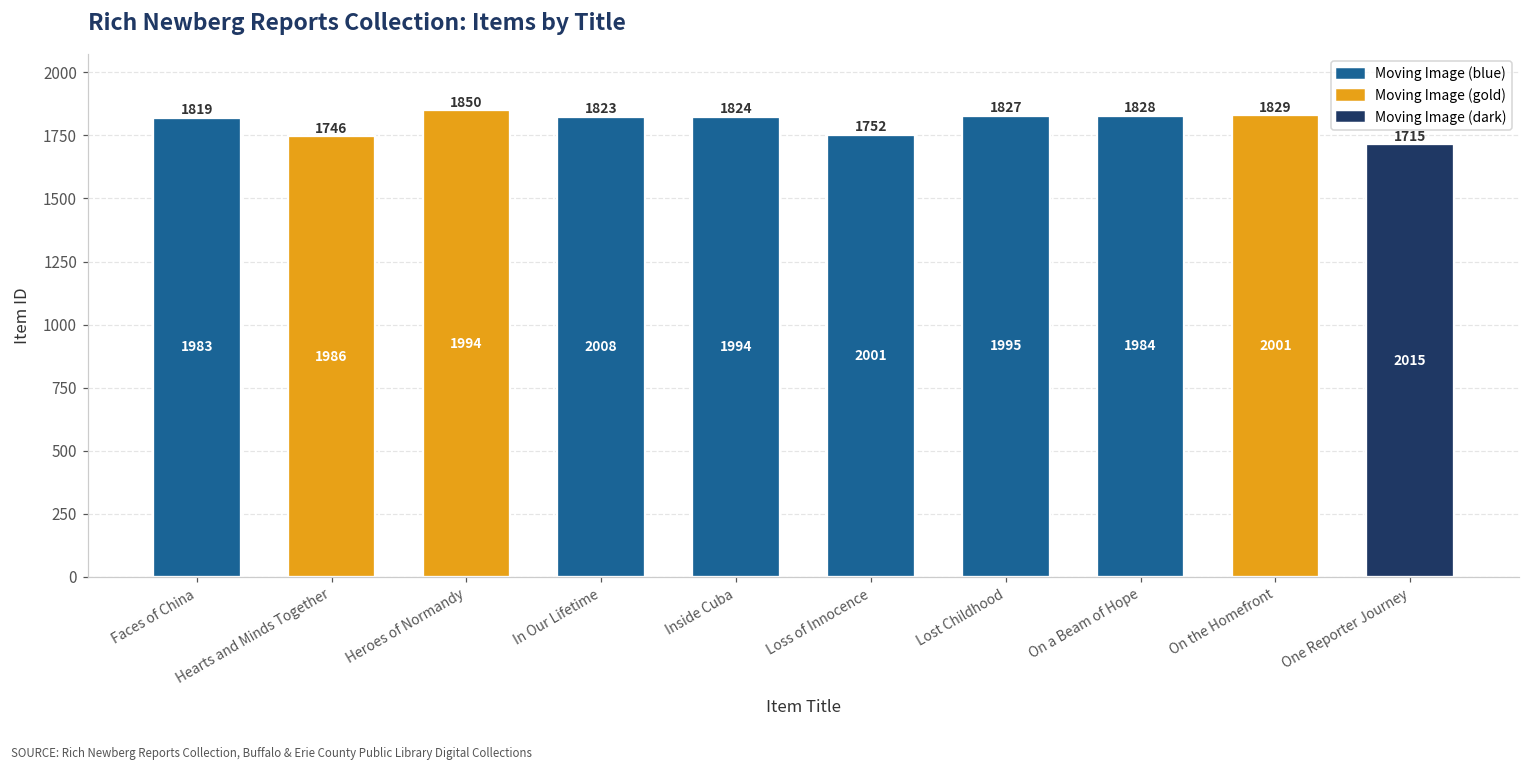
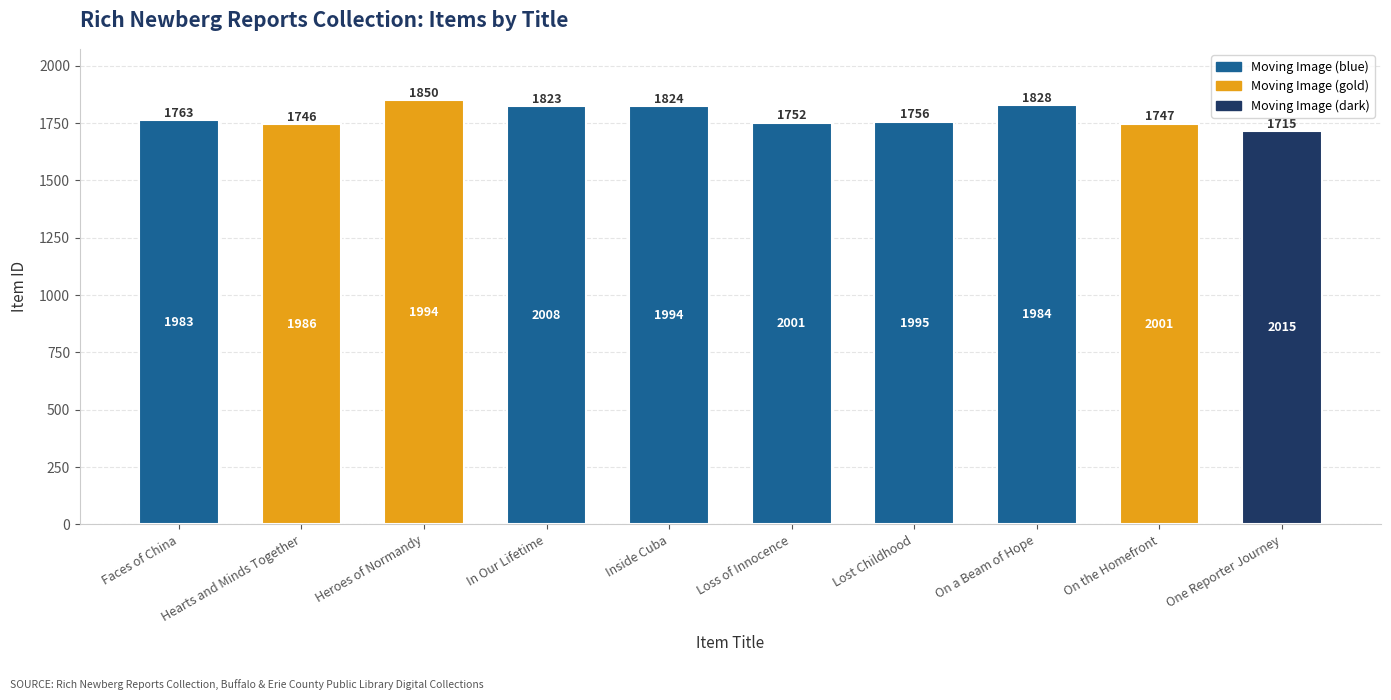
  {
-   "Faces of China": 1819,
+   "Faces of China": 1763,
    "Hearts and Minds Together": 1746,
    "Heroes of Normandy": 1850,
    "In Our Lifetime": 1823,
    "Inside Cuba": 1824,
    "Loss of Innocence": 1752,
-   "Lost Childhood": 1827,
+   "Lost Childhood": 1756,
    "On a Beam of Hope": 1828,
-   "On the Homefront": 1829
+   "On the Homefront": 1747
  }
